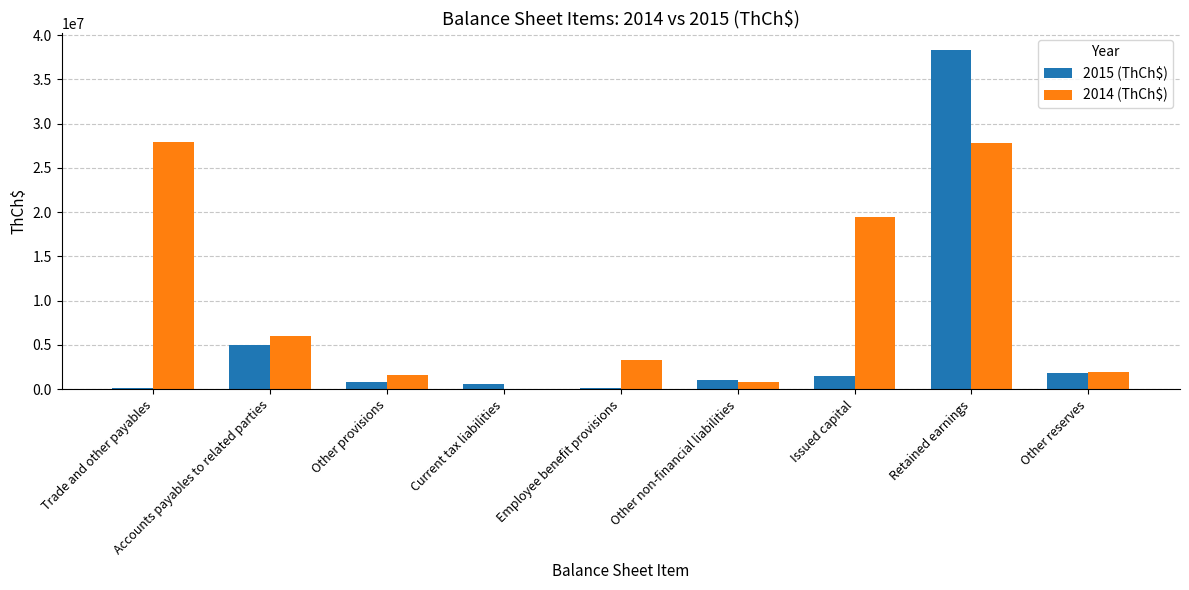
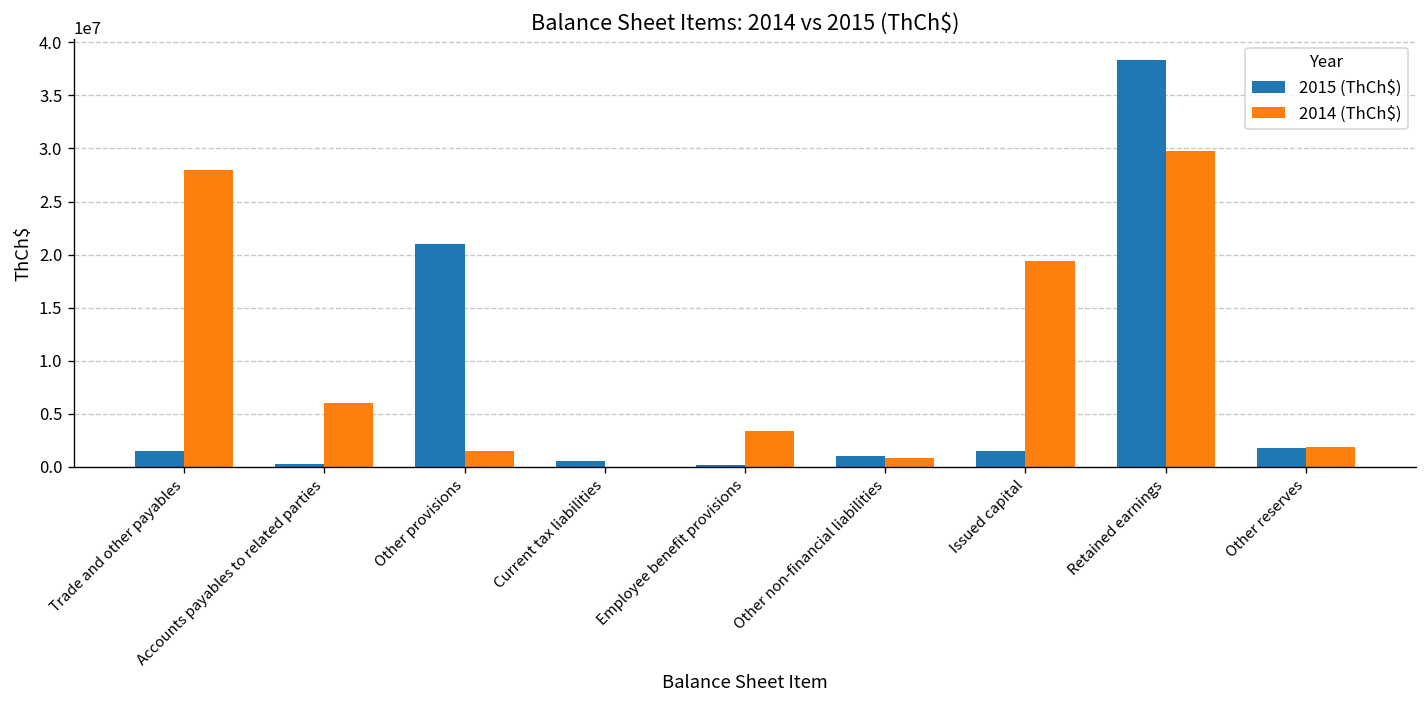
  {
    "2015 (ThCh$)": {
-     "Trade and other payables": 0,
-     "Accounts payables to related parties": 5000000,
-     "Other provisions": 1000000,
+     "Trade and other payables": 2000000,
+     "Accounts payables to related parties": 0,
+     "Other provisions": 21000000,
      "Current tax liabilities": 1000000,
      "Other non-financial liabilities": 1000000,
      "Issued capital": 2000000,
      "Retained earnings": 38000000,
      "Other reserves": 2000000
    },
    "2014 (ThCh$)": {
      "Trade and other payables": 28000000,
      "Accounts payables to related parties": 6000000,
      "Other provisions": 2000000,
      "Current tax liabilities": 0,
      "Employee benefit provisions": 3000000,
      "Other non-financial liabilities": 1000000,
      "Issued capital": 19000000,
-     "Retained earnings": 28000000,
+     "Retained earnings": 30000000,
      "Other reserves": 2000000
    }
  }
